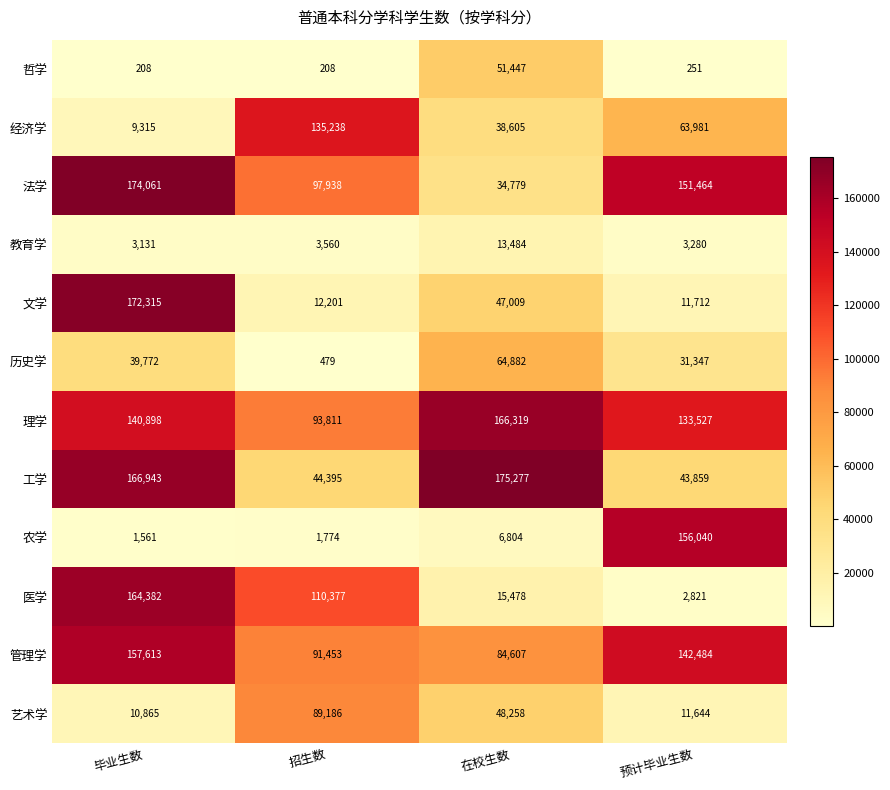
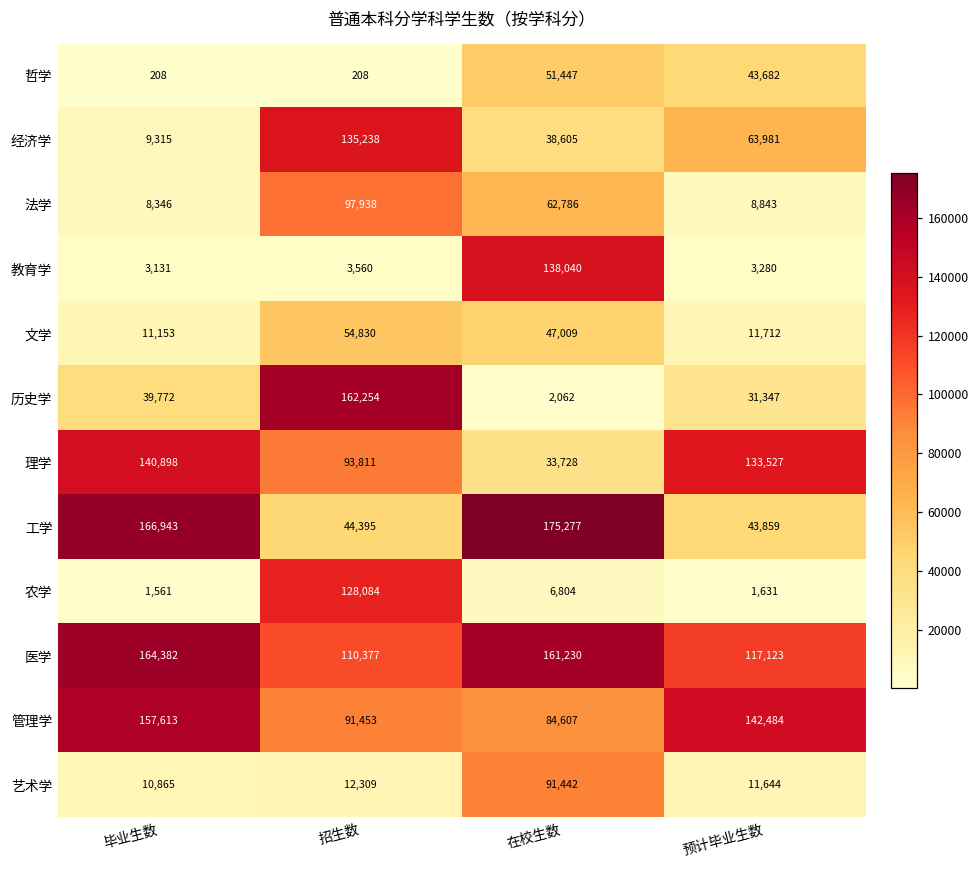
  {
    "哲学": {
      "毕业生数": "208",
      "招生数": "208",
      "在校生数": "51,447",
-     "预计毕业生数": "251"
+     "预计毕业生数": "43,682"
    },
    "经济学": {
      "毕业生数": "9,315",
      "招生数": "135,238",
      "在校生数": "38,605",
      "预计毕业生数": "63,981"
    },
    "法学": {
-     "毕业生数": "174,061",
+     "毕业生数": "8,346",
      "招生数": "97,938",
-     "在校生数": "34,779",
-     "预计毕业生数": "151,464"
+     "在校生数": "62,786",
+     "预计毕业生数": "8,843"
    },
    "教育学": {
      "毕业生数": "3,131",
      "招生数": "3,560",
-     "在校生数": "13,484",
+     "在校生数": "138,040",
      "预计毕业生数": "3,280"
    },
    "文学": {
-     "毕业生数": "172,315",
-     "招生数": "12,201",
+     "毕业生数": "11,153",
+     "招生数": "54,830",
      "在校生数": "47,009",
      "预计毕业生数": "11,712"
    },
    "历史学": {
      "毕业生数": "39,772",
-     "招生数": "479",
-     "在校生数": "64,882",
+     "招生数": "162,254",
+     "在校生数": "2,062",
      "预计毕业生数": "31,347"
    },
    "理学": {
      "毕业生数": "140,898",
      "招生数": "93,811",
-     "在校生数": "166,319",
+     "在校生数": "33,728",
      "预计毕业生数": "133,527"
    },
    "工学": {
      "毕业生数": "166,943",
      "招生数": "44,395",
      "在校生数": "175,277",
      "预计毕业生数": "43,859"
    },
    "农学": {
      "毕业生数": "1,561",
-     "招生数": "1,774",
+     "招生数": "128,084",
      "在校生数": "6,804",
-     "预计毕业生数": "156,040"
+     "预计毕业生数": "1,631"
    },
    "医学": {
      "毕业生数": "164,382",
      "招生数": "110,377",
-     "在校生数": "15,478",
-     "预计毕业生数": "2,821"
+     "在校生数": "161,230",
+     "预计毕业生数": "117,123"
    },
    "管理学": {
      "毕业生数": "157,613",
      "招生数": "91,453",
      "在校生数": "84,607",
      "预计毕业生数": "142,484"
    },
    "艺术学": {
      "毕业生数": "10,865",
-     "招生数": "89,186",
-     "在校生数": "48,258",
+     "招生数": "12,309",
+     "在校生数": "91,442",
      "预计毕业生数": "11,644"
    }
  }
